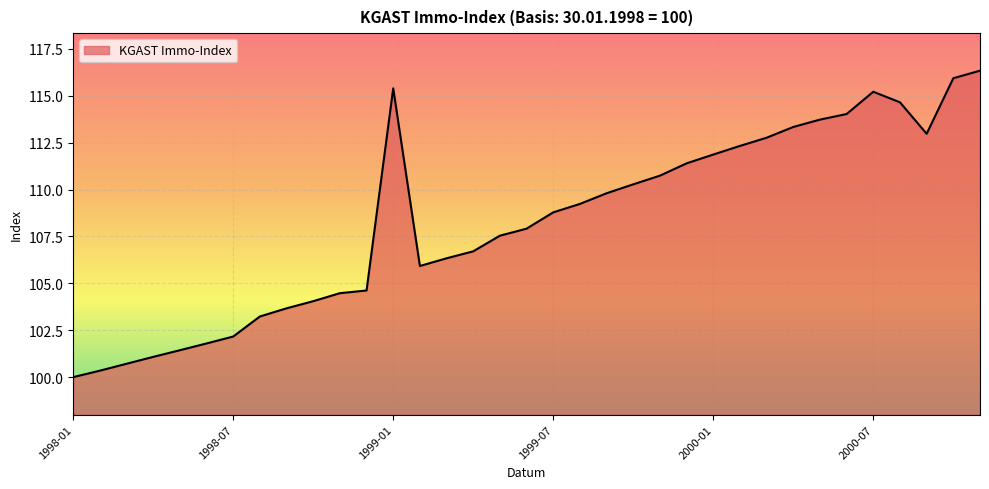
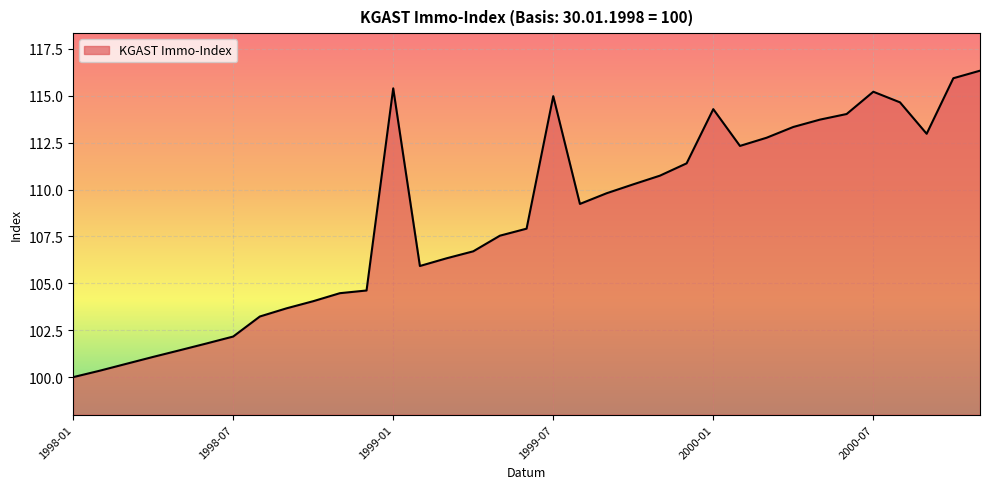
  {
    "1998-01": 100.0,
    "1998-07": 102.2,
    "1999-01": 115.4,
-   "1999-07": 108.8,
-   "2000-01": 111.9,
+   "1999-07": 115.0,
+   "2000-01": 114.3,
    "2000-07": 115.2
  }
